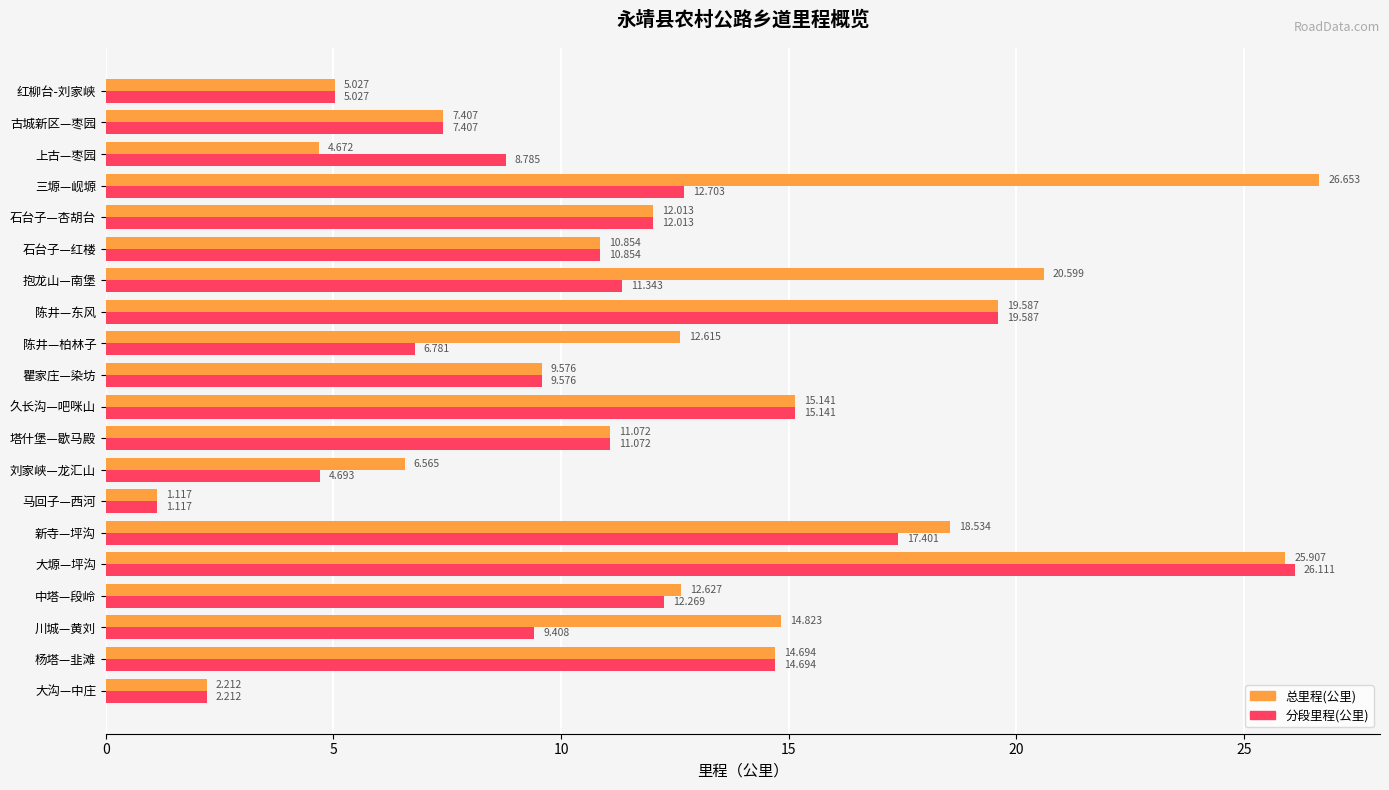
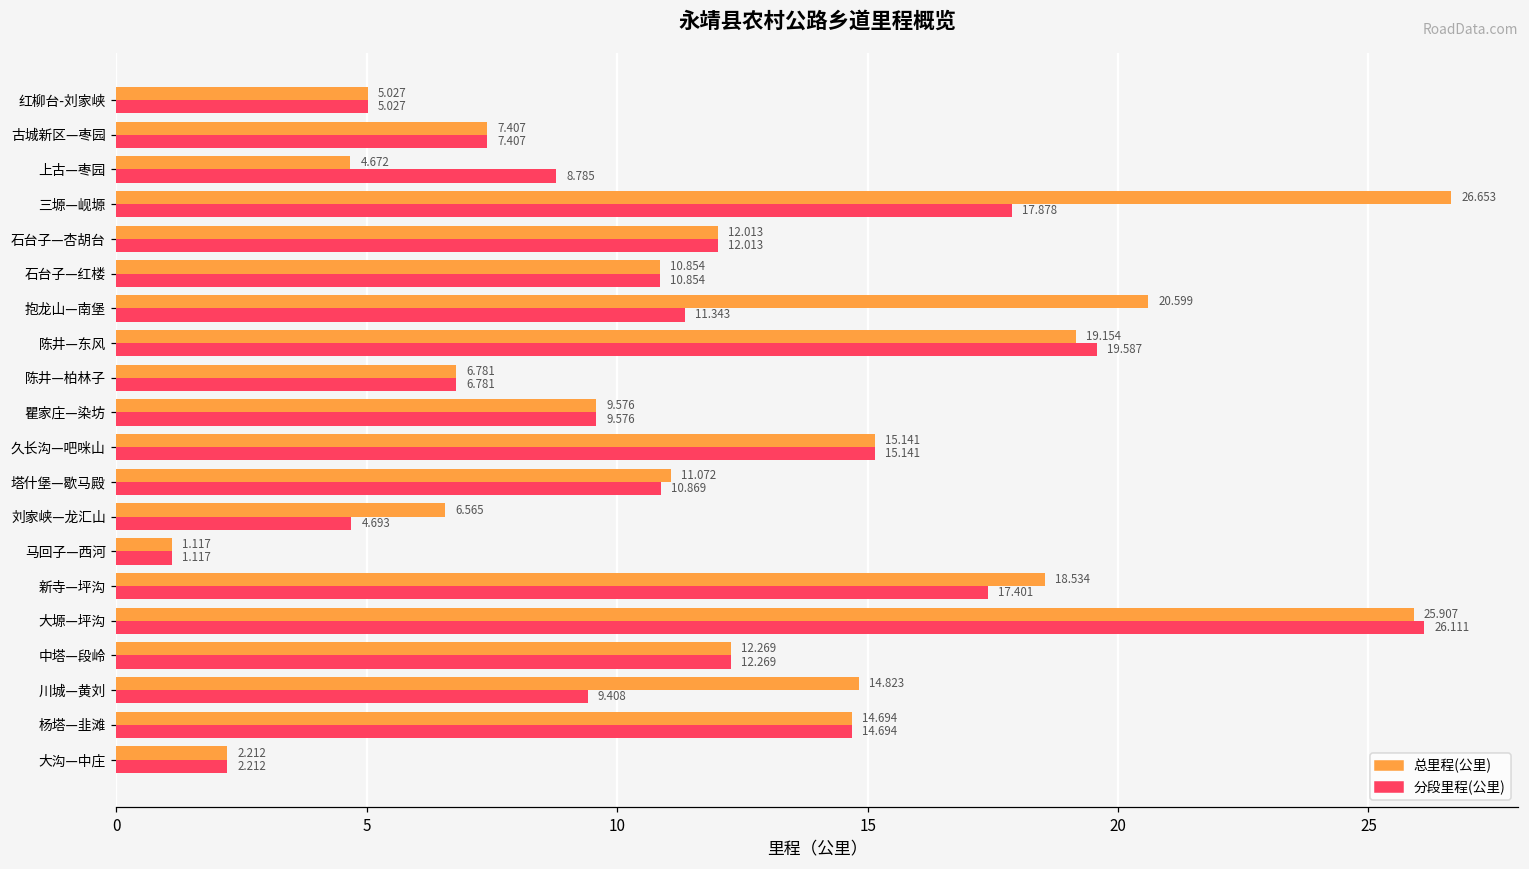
  {
    "总里程(公里)": {
      "红柳台-刘家峡": 5.027,
      "古城新区—枣园": 7.407,
      "上古—枣园": 4.672,
      "三塬—岘塬": 26.653,
      "石台子—杏胡台": 12.013,
      "石台子—红楼": 10.854,
      "抱龙山—南堡": 20.599,
-     "陈井—东风": 19.587,
-     "陈井—柏林子": 12.615,
+     "陈井—东风": 19.154,
+     "陈井—柏林子": 6.781,
      "瞿家庄—染坊": 9.576,
      "久长沟—吧咪山": 15.141,
      "塔什堡—歇马殿": 11.072,
      "刘家峡—龙汇山": 6.565,
      "马回子—西河": 1.117,
      "新寺—坪沟": 18.534,
      "大塬—坪沟": 25.907,
-     "中塔—段岭": 12.627,
+     "中塔—段岭": 12.269,
      "川城—黄刘": 14.823,
      "杨塔—韭滩": 14.694,
      "大沟—中庄": 2.212
    },
    "分段里程(公里)": {
      "红柳台-刘家峡": 5.027,
      "古城新区—枣园": 7.407,
      "上古—枣园": 8.785,
-     "三塬—岘塬": 12.703,
+     "三塬—岘塬": 17.878,
      "石台子—杏胡台": 12.013,
      "石台子—红楼": 10.854,
      "抱龙山—南堡": 11.343,
      "陈井—东风": 19.587,
      "陈井—柏林子": 6.781,
      "瞿家庄—染坊": 9.576,
      "久长沟—吧咪山": 15.141,
-     "塔什堡—歇马殿": 11.072,
+     "塔什堡—歇马殿": 10.869,
      "刘家峡—龙汇山": 4.693,
      "马回子—西河": 1.117,
      "新寺—坪沟": 17.401,
      "大塬—坪沟": 26.111,
      "中塔—段岭": 12.269,
      "川城—黄刘": 9.408,
      "杨塔—韭滩": 14.694,
      "大沟—中庄": 2.212
    }
  }
